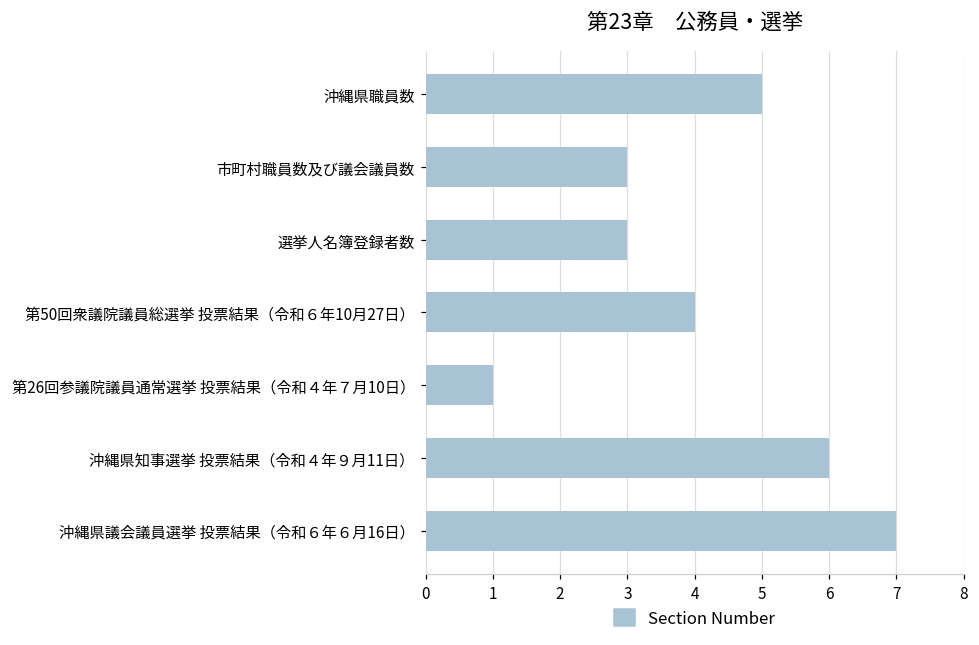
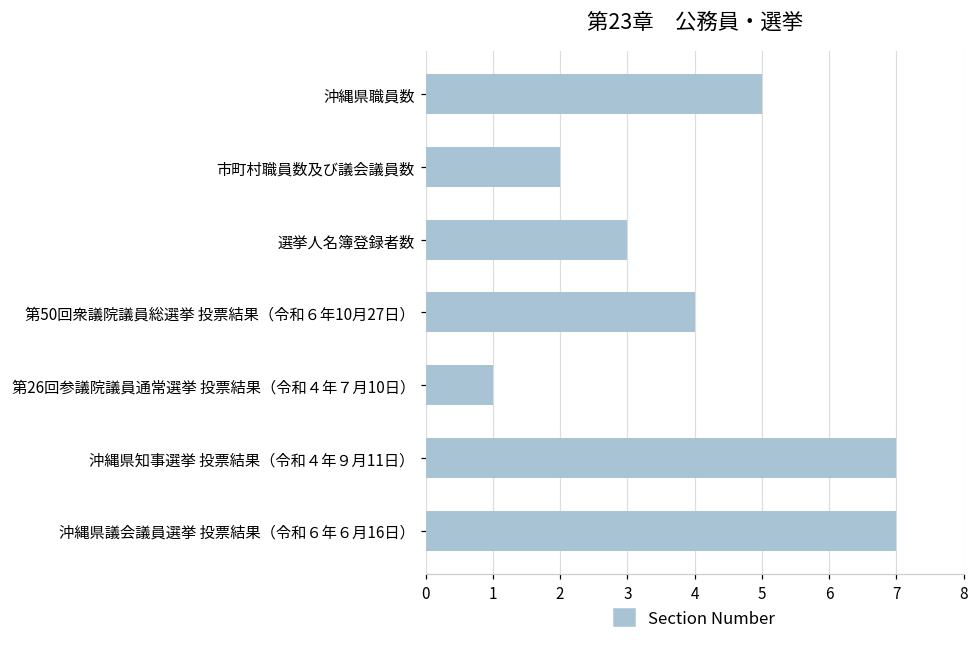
  {
    "沖縄県職員数": 5,
-   "市町村職員数及び議会議員数": 3,
+   "市町村職員数及び議会議員数": 2,
    "選挙人名簿登録者数": 3,
    "第50回衆議院議員総選挙 投票結果（令和６年10月27日）": 4,
    "第26回参議院議員通常選挙 投票結果（令和４年７月10日）": 1,
-   "沖縄県知事選挙 投票結果（令和４年９月11日）": 6,
+   "沖縄県知事選挙 投票結果（令和４年９月11日）": 7,
    "沖縄県議会議員選挙 投票結果（令和６年６月16日）": 7
  }
